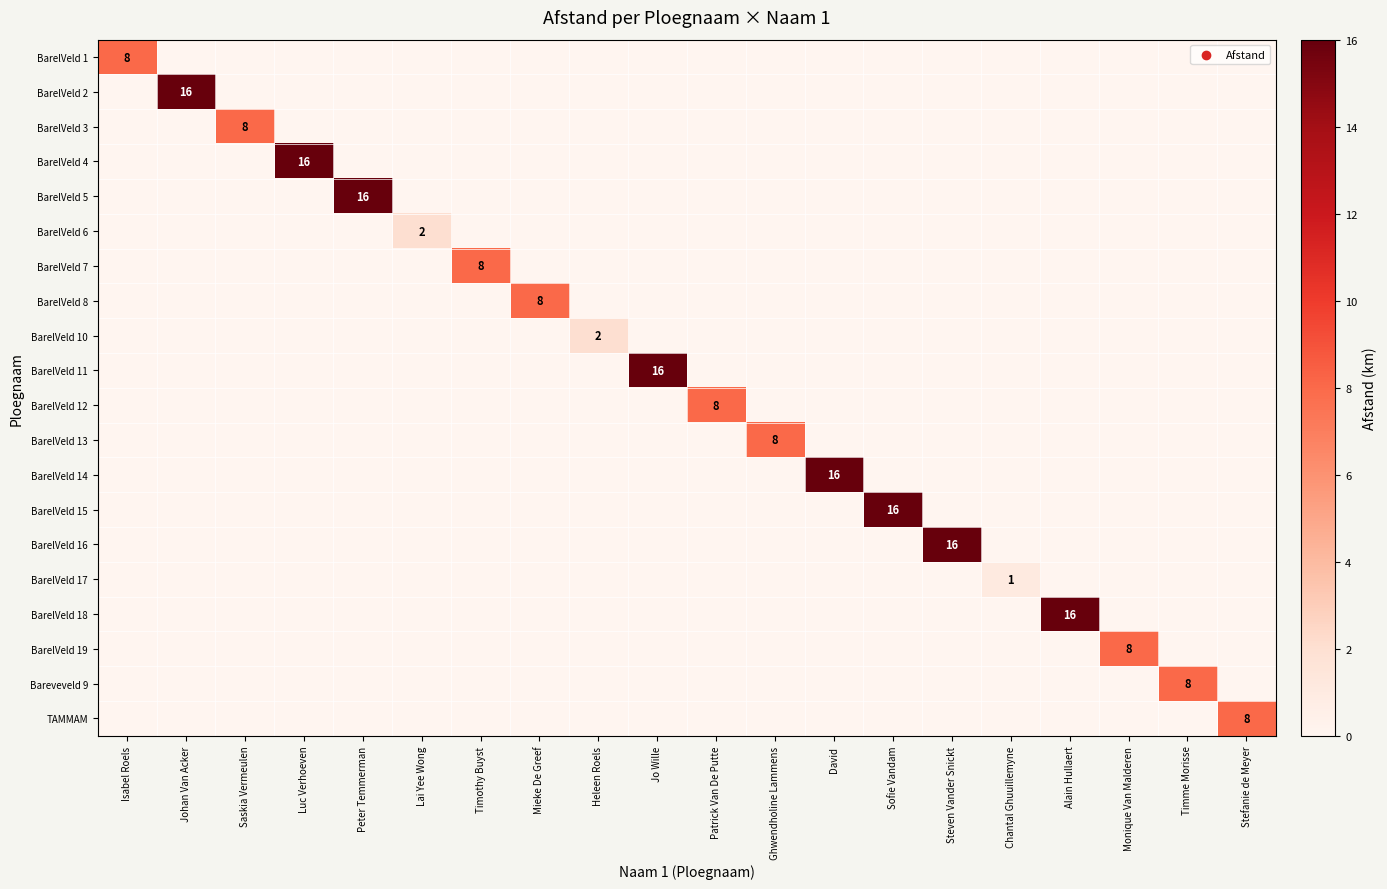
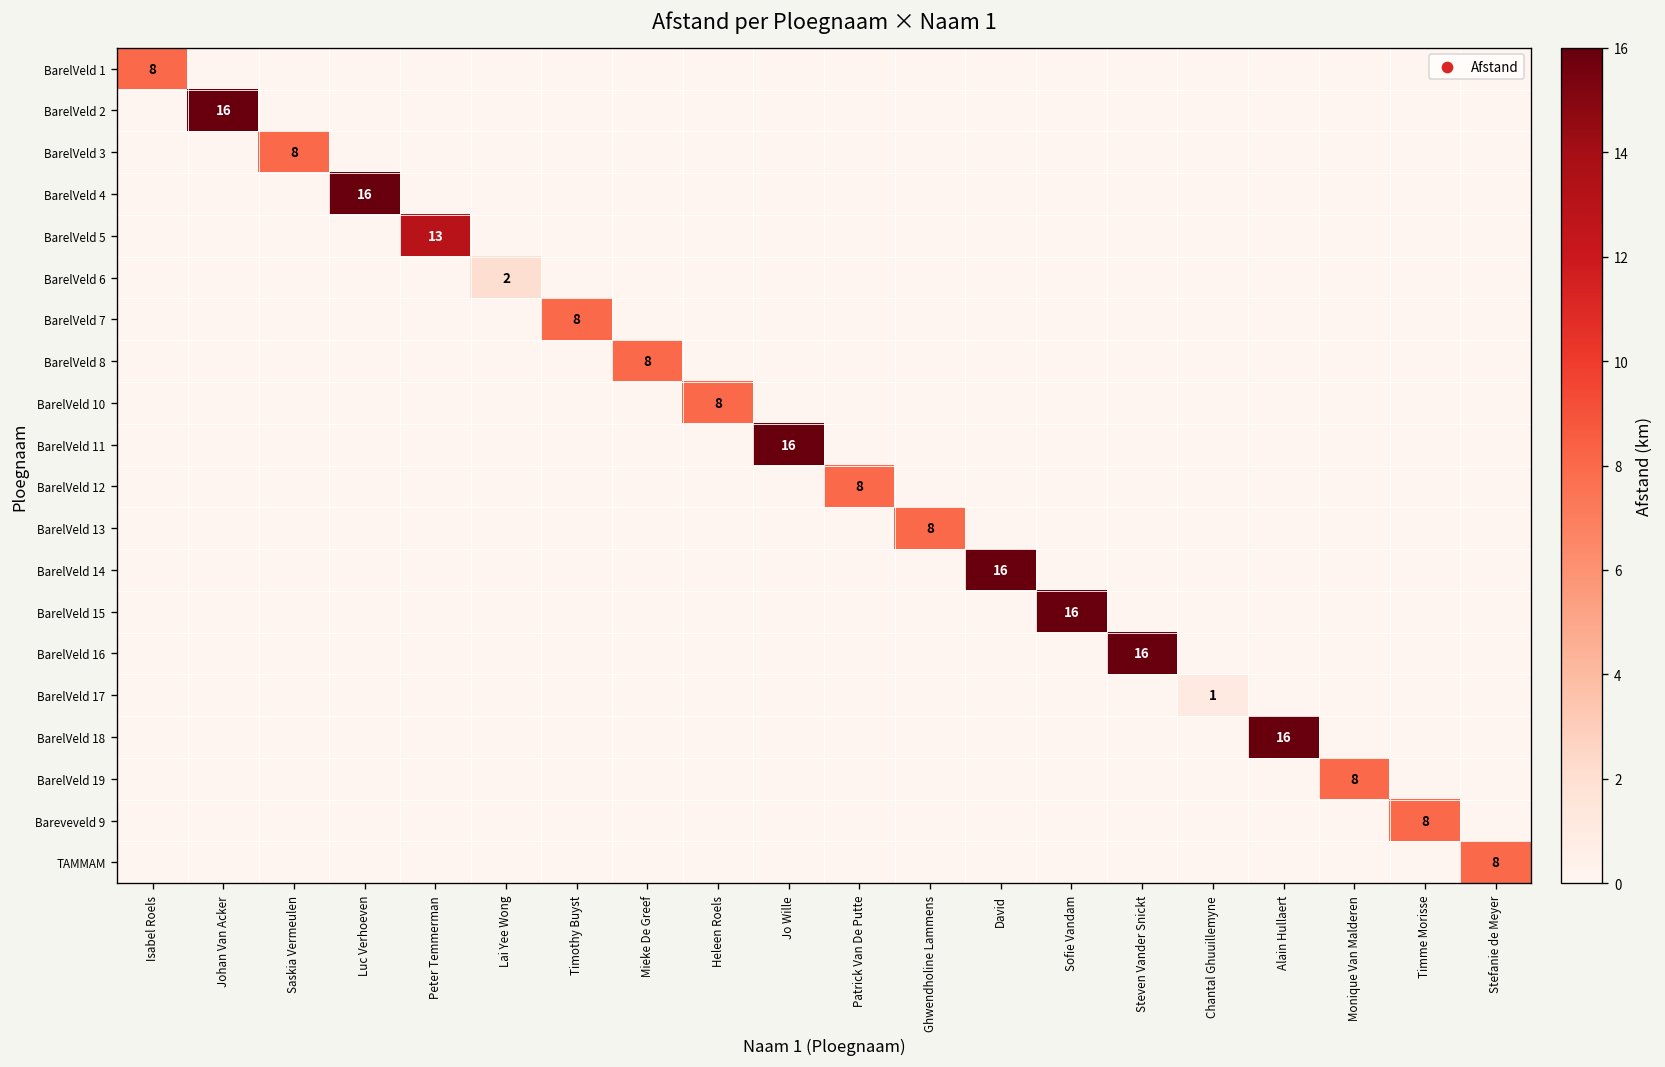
  {
    "BarelVeld 1": {
      "Isabel Roels": 8
    },
    "BarelVeld 2": {
      "Johan Van Acker": 16
    },
    "BarelVeld 3": {
      "Saskia Vermeulen": 8
    },
    "BarelVeld 4": {
      "Luc Verhoeven": 16
    },
    "BarelVeld 5": {
-     "Peter Temmerman": 16
+     "Peter Temmerman": 13
    },
    "BarelVeld 6": {
      "Lai Yee Wong": 2
    },
    "BarelVeld 7": {
      "Timothy Buyst": 8
    },
    "BarelVeld 8": {
      "Mieke De Greef": 8
    },
    "BarelVeld 10": {
-     "Heleen Roels": 2
+     "Heleen Roels": 8
    },
    "BarelVeld 11": {
      "Jo Wille": 16
    },
    "BarelVeld 12": {
      "Patrick Van De Putte": 8
    },
    "BarelVeld 13": {
      "Ghwendholine Lammens": 8
    },
    "BarelVeld 14": {
      "David": 16
    },
    "BarelVeld 15": {
      "Sofie Vandam": 16
    },
    "BarelVeld 16": {
      "Steven Vander Snickt": 16
    },
    "BarelVeld 17": {
      "Chantal Ghuuillemyne": 1
    },
    "BarelVeld 18": {
      "Alain Hullaert": 16
    },
    "BarelVeld 19": {
      "Monique Van Malderen": 8
    },
    "Bareveveld 9": {
      "Timme Morisse": 8
    },
    "TAMMAM": {
      "Stefanie de Meyer": 8
    }
  }
